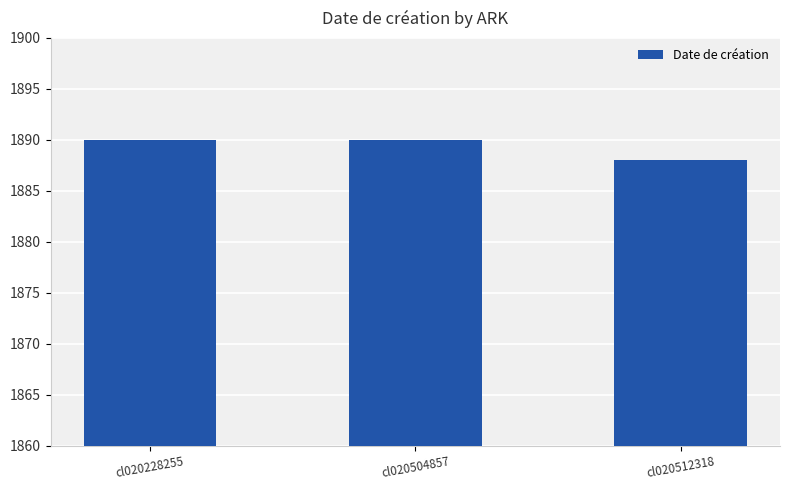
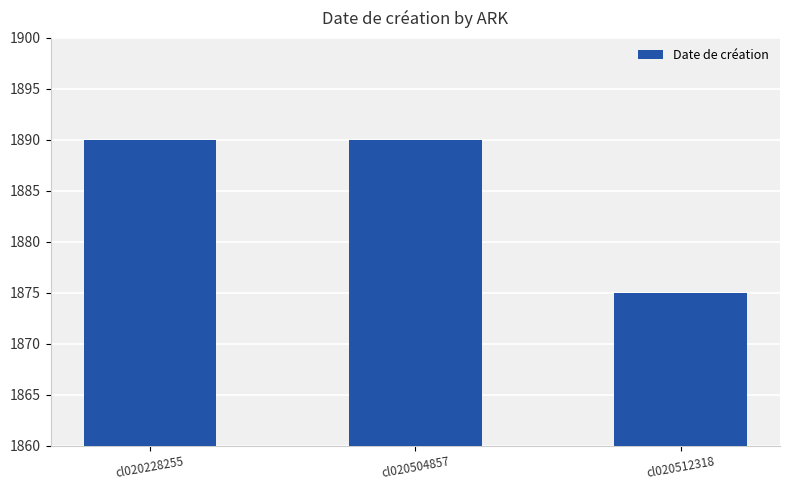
  {
    "cl020228255": 1890,
    "cl020504857": 1890,
-   "cl020512318": 1888
+   "cl020512318": 1875
  }
